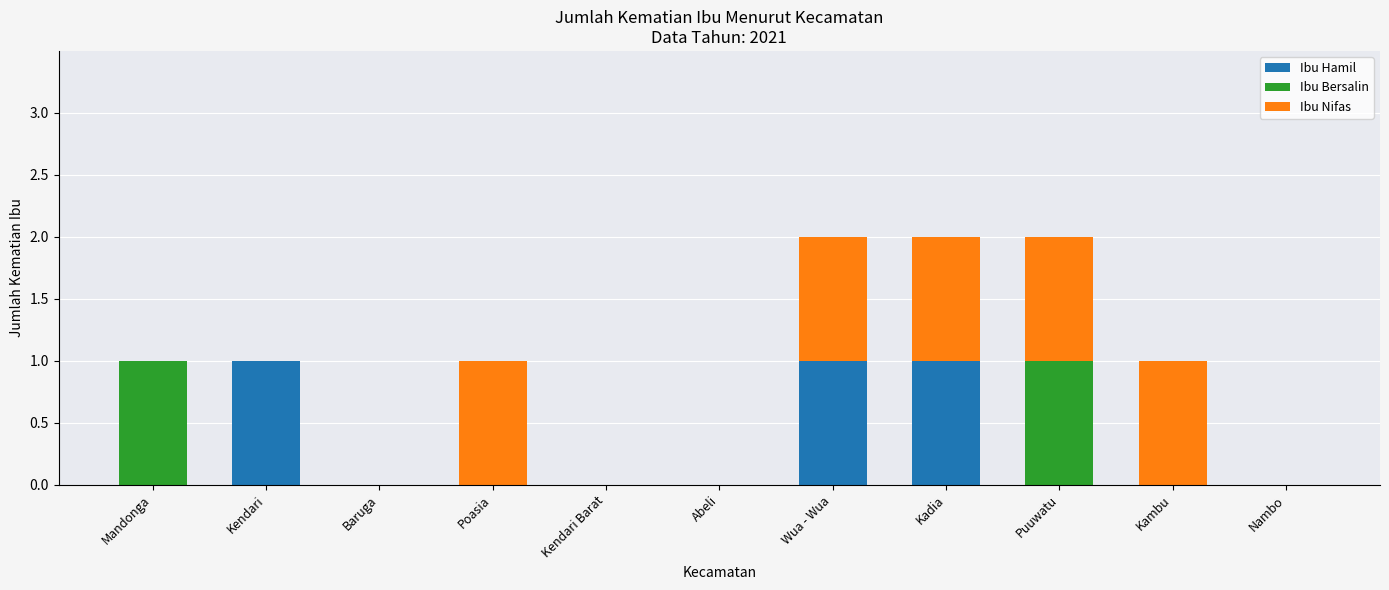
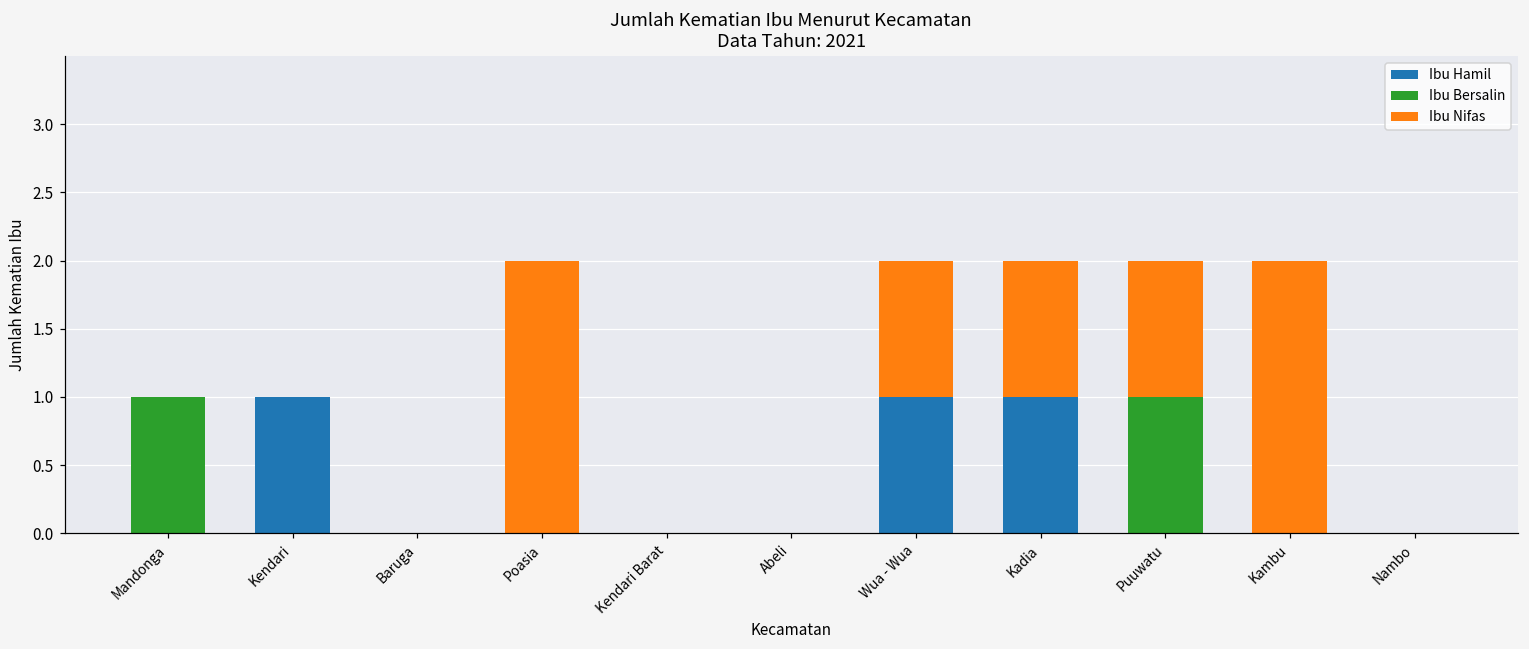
  {
    "Ibu Hamil": {
      "Mandonga": 0,
      "Kendari": 1,
      "Baruga": 0,
      "Poasia": 0,
      "Kendari Barat": 0,
      "Abeli": 0,
      "Wua - Wua": 1,
      "Kadia": 1,
      "Puuwatu": 0,
      "Kambu": 0,
      "Nambo": 0
    },
    "Ibu Nifas": {
-     "Poasia": 1,
-     "Kambu": 1
+     "Poasia": 2,
+     "Kambu": 2
    }
  }
